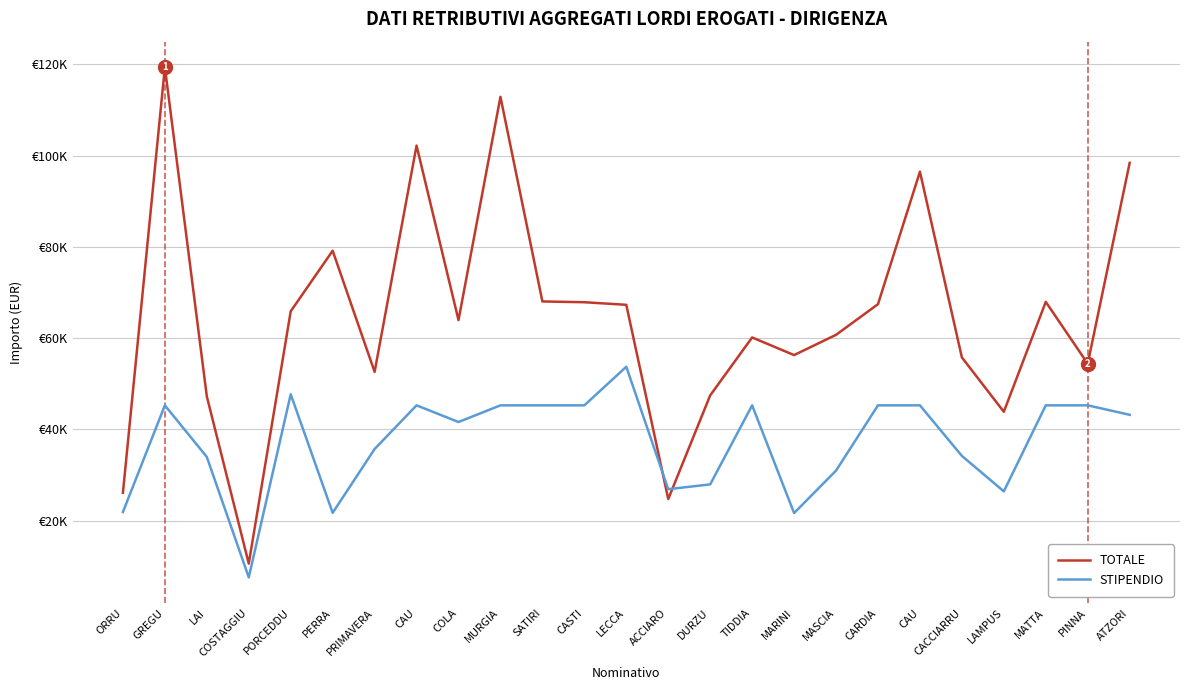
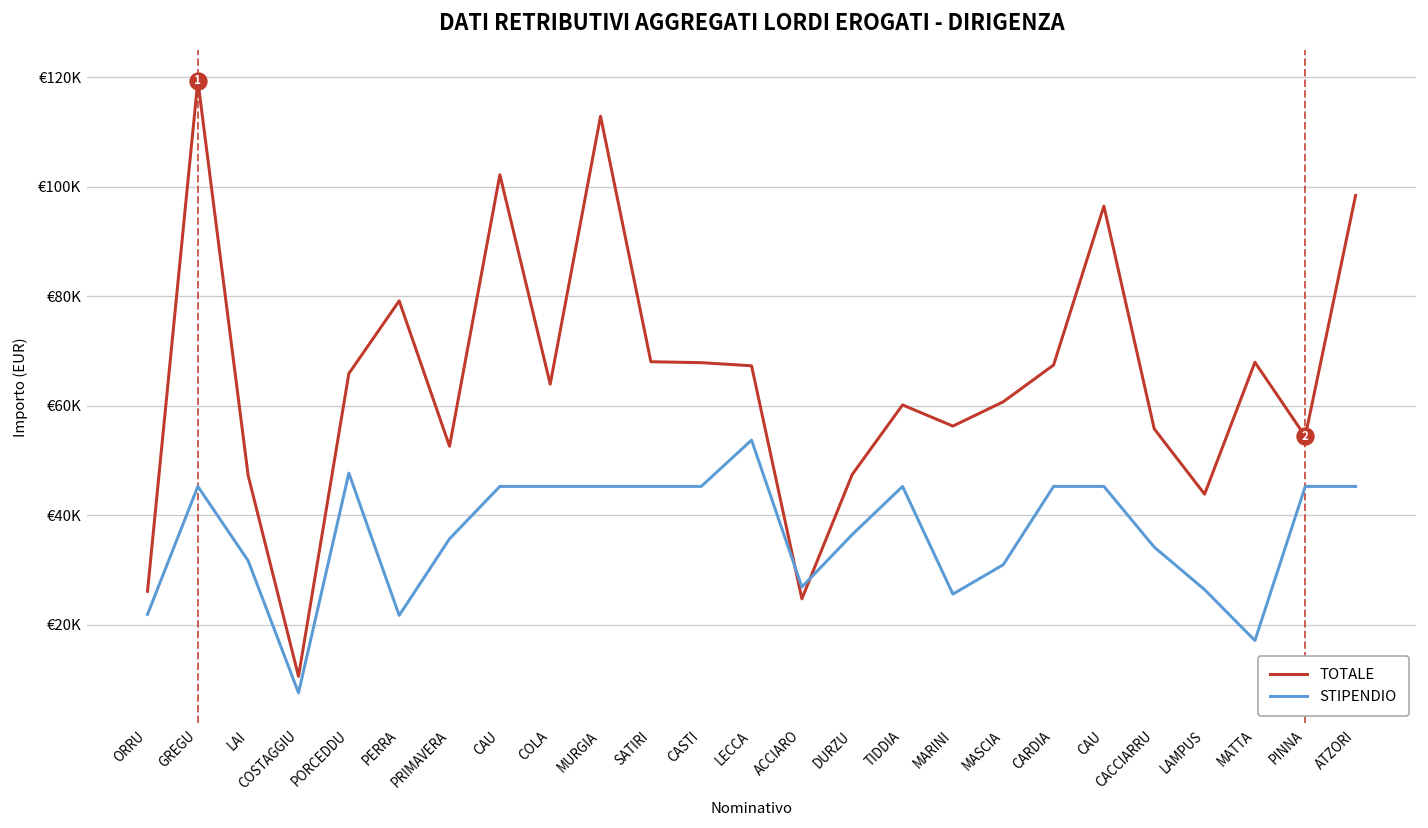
  {
    "STIPENDIO": {
      "ORRU": "€22000",
      "GREGU": "€45000",
-     "LAI": "€34000",
+     "LAI": "€32000",
      "COSTAGGIU": "€8000",
      "PORCEDDU": "€48000",
      "PERRA": "€22000",
      "PRIMAVERA": "€36000",
-     "COLA": "€42000",
+     "COLA": "€45000",
      "MURGIA": "€45000",
      "SATIRI": "€45000",
      "CASTI": "€45000",
      "LECCA": "€54000",
      "ACCIARO": "€27000",
-     "DURZU": "€28000",
+     "DURZU": "€36000",
      "TIDDIA": "€45000",
-     "MARINI": "€22000",
+     "MARINI": "€26000",
      "MASCIA": "€31000",
      "CARDIA": "€45000",
      "CACCIARRU": "€34000",
      "LAMPUS": "€26000",
-     "MATTA": "€45000",
+     "MATTA": "€17000",
      "PINNA": "€45000",
-     "ATZORI": "€43000"
+     "ATZORI": "€45000"
    }
  }
